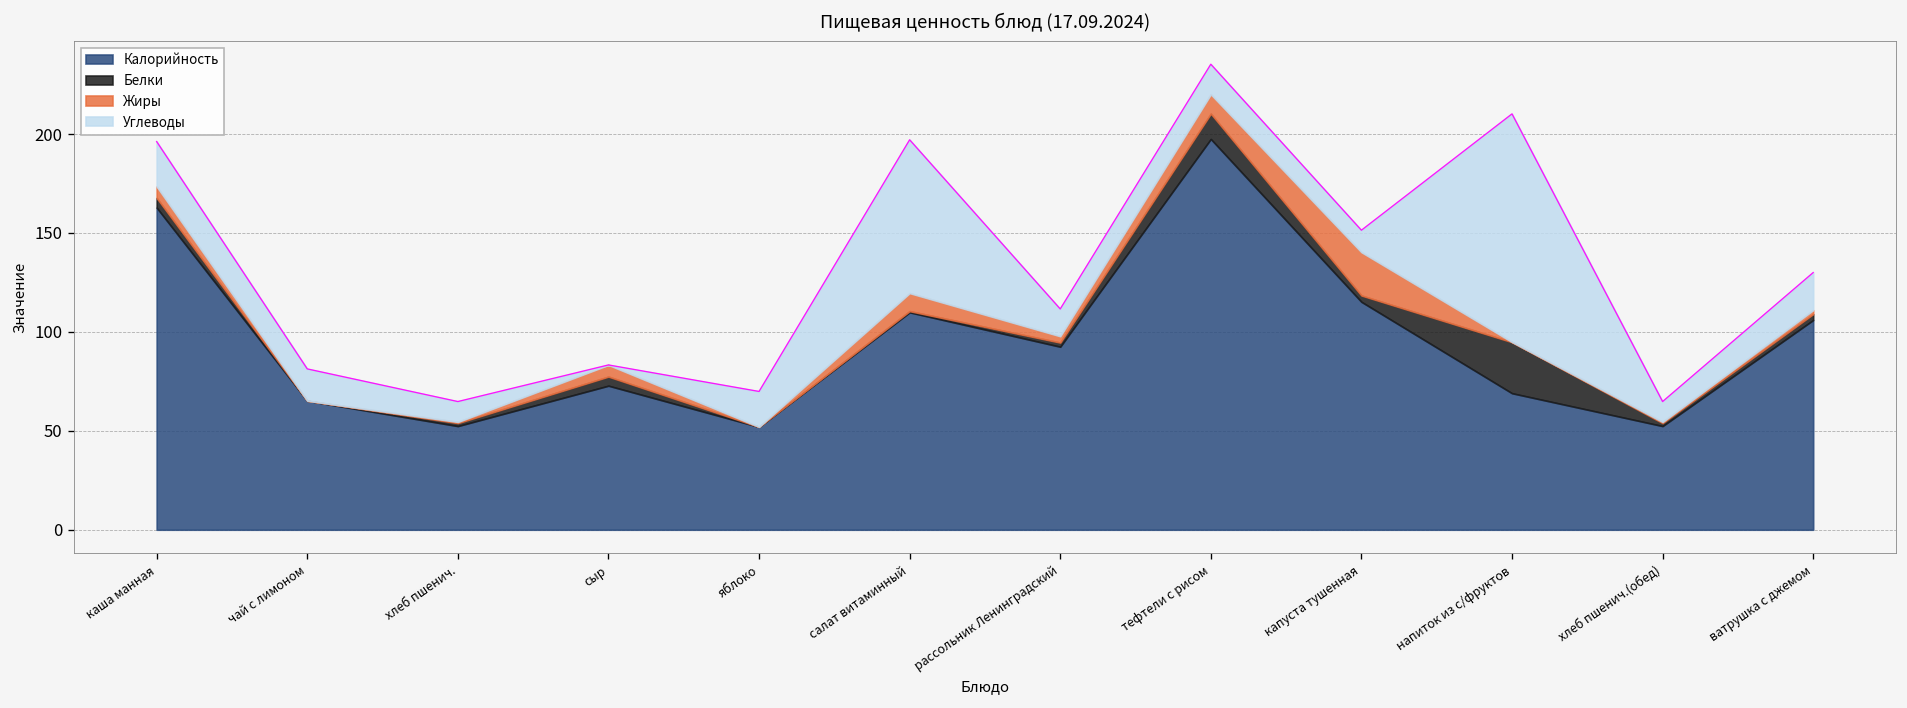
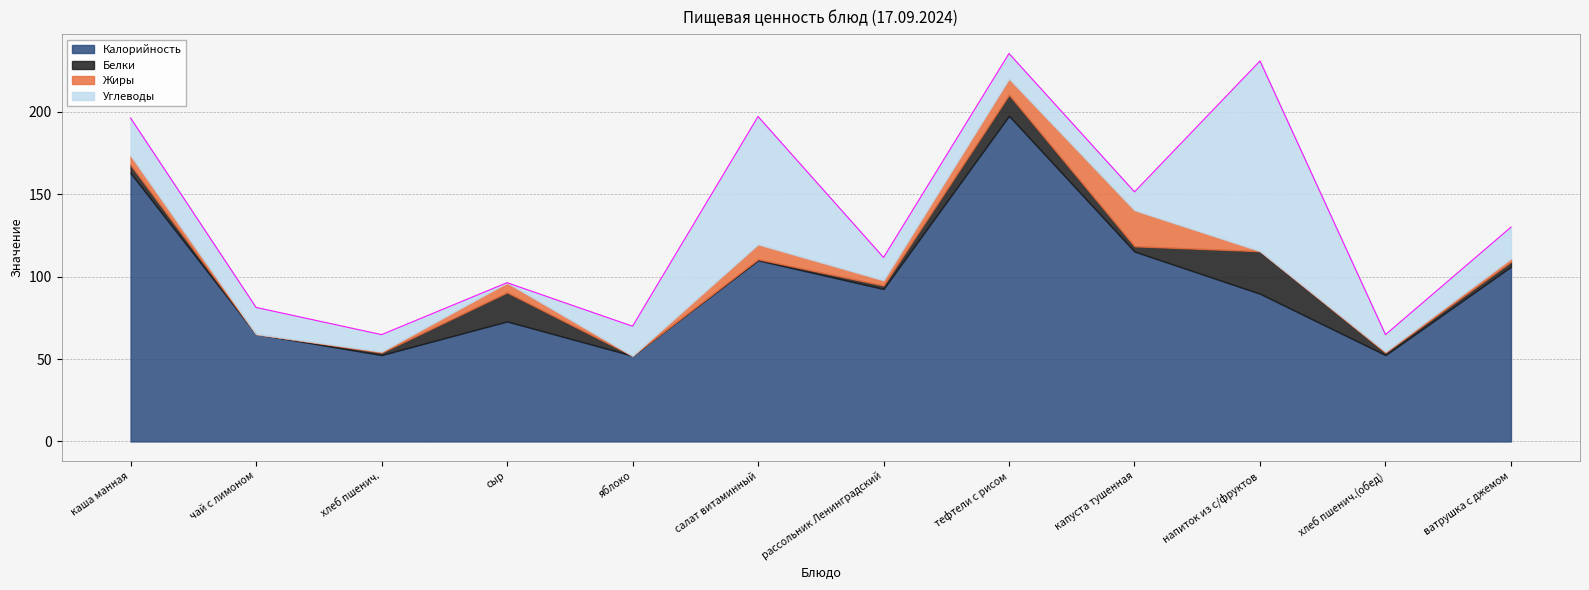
  {
    "Калорийность": {
      "каша манная": 163,
      "сыр": 73,
      "рассольник Ленинградский": 93,
      "тефтели с рисом": 198,
      "капуста тушенная": 115,
-     "напиток из с/фруктов": 69,
+     "напиток из с/фруктов": 90,
      "ватрушка с джемом": 106
    },
    "Белки": {
      "каша манная": 5,
-     "сыр": 5,
+     "сыр": 18,
      "рассольник Ленинградский": 2,
      "тефтели с рисом": 13,
      "капуста тушенная": 3,
      "ватрушка с джемом": 3
    },
    "Жиры": {
      "каша манная": 6,
      "салат витаминный": 9,
      "рассольник Ленинградский": 3,
      "тефтели с рисом": 10,
      "капуста тушенная": 22,
      "ватрушка с джемом": 2
    },
    "Углеводы": {
      "каша манная": 23,
      "чай с лимоном": 16,
      "хлеб пшенич.": 10,
      "яблоко": 18,
      "салат витаминный": 78,
      "рассольник Ленинградский": 14,
      "тефтели с рисом": 15,
      "капуста тушенная": 11,
      "напиток из с/фруктов": 115,
      "хлеб пшенич.(обед)": 10,
      "ватрушка с джемом": 19
    }
  }
